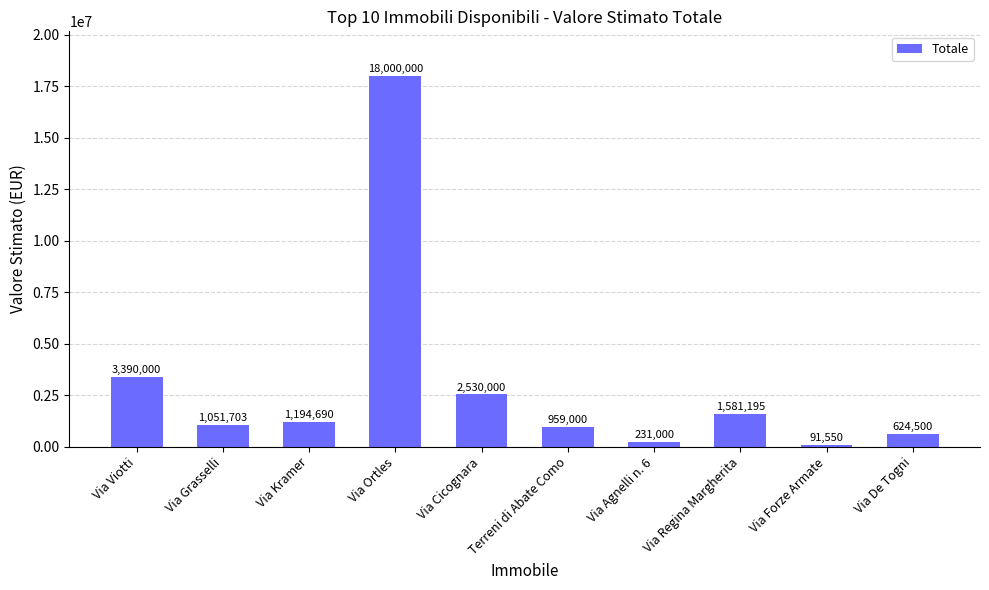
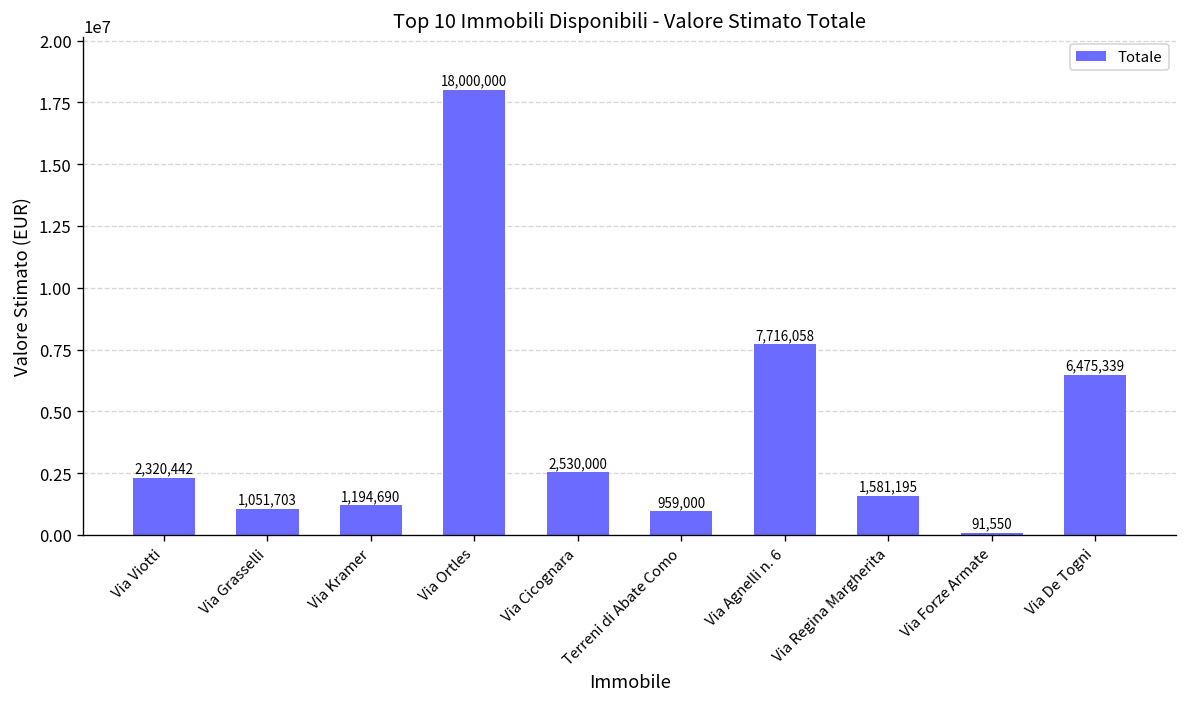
  {
-   "Via Viotti": "3,390,000",
+   "Via Viotti": "2,320,442",
    "Via Grasselli": "1,051,703",
    "Via Kramer": "1,194,690",
    "Via Ortles": "18,000,000",
    "Via Cicognara": "2,530,000",
    "Terreni di Abate Como": "959,000",
-   "Via Agnelli n. 6": "231,000",
+   "Via Agnelli n. 6": "7,716,058",
    "Via Regina Margherita": "1,581,195",
    "Via Forze Armate": "91,550",
-   "Via De Togni": "624,500"
+   "Via De Togni": "6,475,339"
  }
